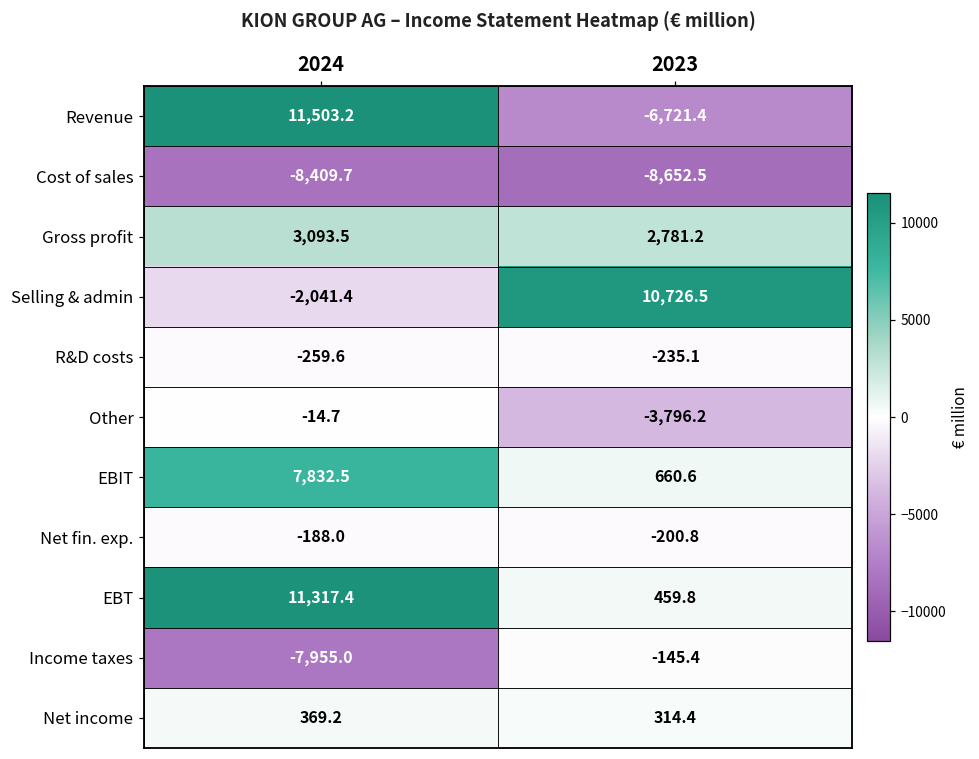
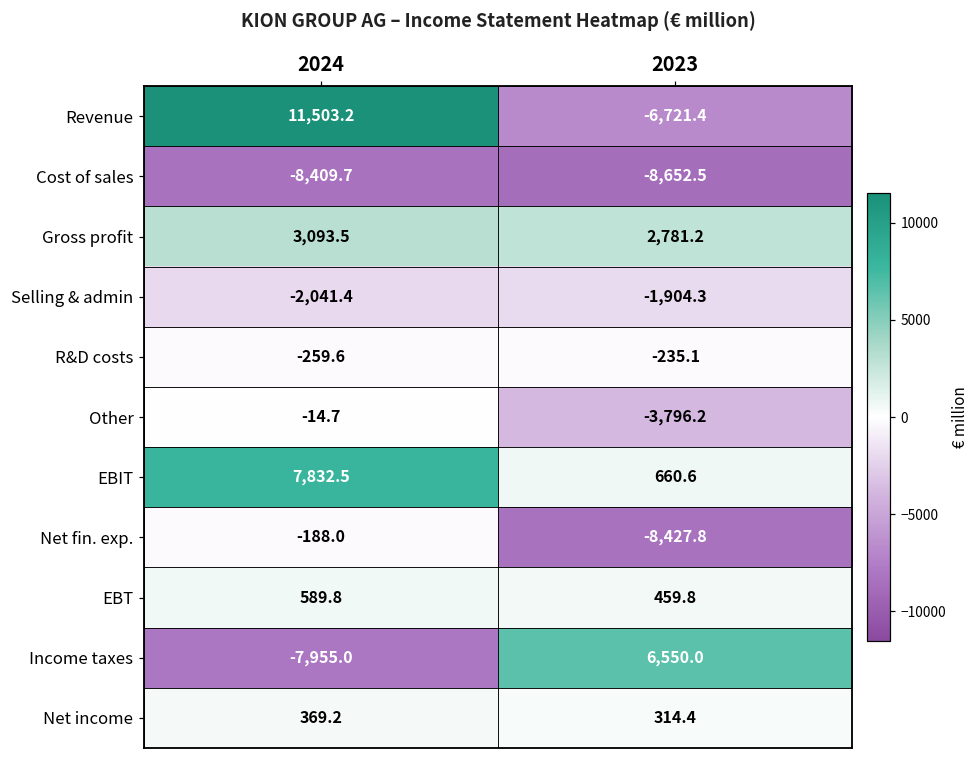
  {
    "Revenue": {
      "2024": "11,503.2",
      "2023": "-6,721.4"
    },
    "Cost of sales": {
      "2024": "-8,409.7",
      "2023": "-8,652.5"
    },
    "Gross profit": {
      "2024": "3,093.5",
      "2023": "2,781.2"
    },
    "Selling & admin": {
      "2024": "-2,041.4",
-     "2023": "10,726.5"
+     "2023": "-1,904.3"
    },
    "R&D costs": {
      "2024": "-259.6",
      "2023": "-235.1"
    },
    "Other": {
      "2024": "-14.7",
      "2023": "-3,796.2"
    },
    "EBIT": {
      "2024": "7,832.5",
      "2023": "660.6"
    },
    "Net fin. exp.": {
      "2024": "-188.0",
-     "2023": "-200.8"
+     "2023": "-8,427.8"
    },
    "EBT": {
-     "2024": "11,317.4",
+     "2024": "589.8",
      "2023": "459.8"
    },
    "Income taxes": {
      "2024": "-7,955.0",
-     "2023": "-145.4"
+     "2023": "6,550.0"
    },
    "Net income": {
      "2024": "369.2",
      "2023": "314.4"
    }
  }
